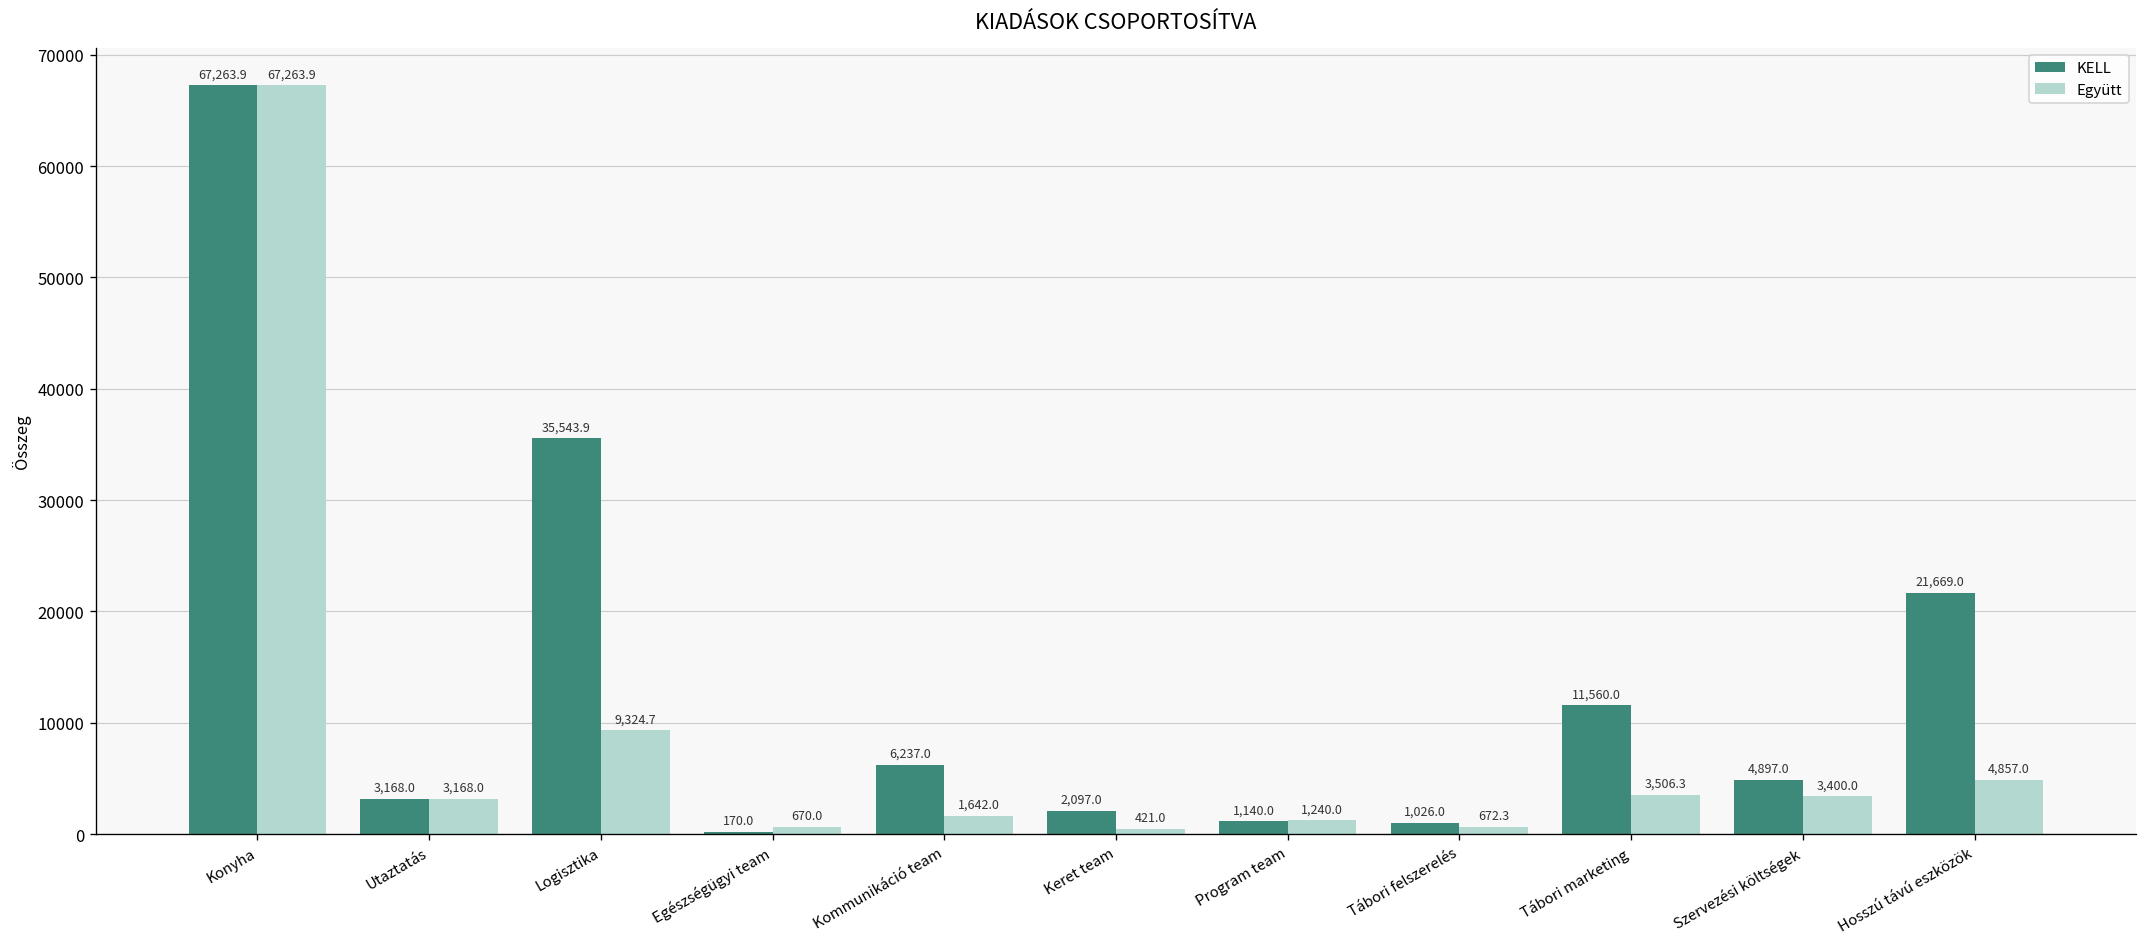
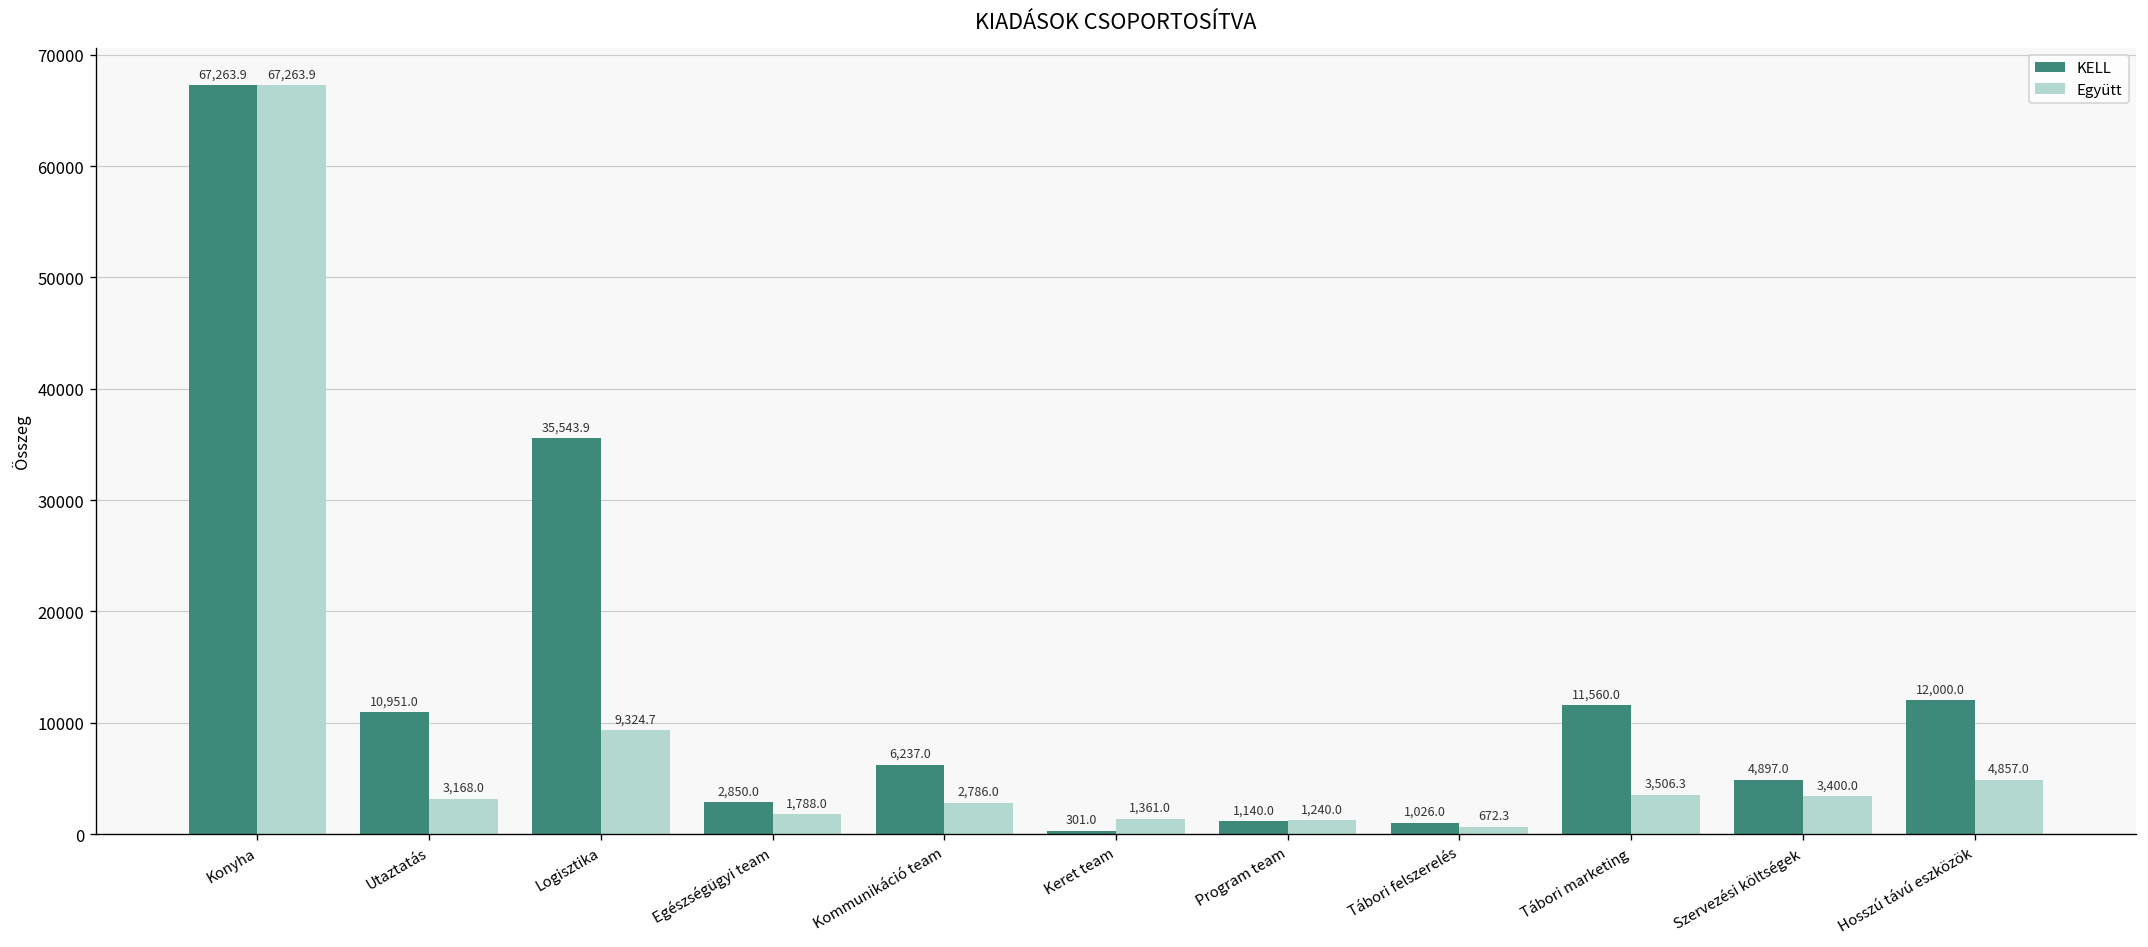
  {
    "KELL": {
      "Konyha": "67,263.9",
-     "Utaztatás": "3,168.0",
+     "Utaztatás": "10,951.0",
      "Logisztika": "35,543.9",
-     "Egészségügyi team": "170.0",
+     "Egészségügyi team": "2,850.0",
      "Kommunikáció team": "6,237.0",
-     "Keret team": "2,097.0",
+     "Keret team": "301.0",
      "Program team": "1,140.0",
      "Tábori felszerelés": "1,026.0",
      "Tábori marketing": "11,560.0",
      "Szervezési költségek": "4,897.0",
-     "Hosszú távú eszközök": "21,669.0"
+     "Hosszú távú eszközök": "12,000.0"
    },
    "Együtt": {
      "Konyha": "67,263.9",
      "Utaztatás": "3,168.0",
      "Logisztika": "9,324.7",
-     "Egészségügyi team": "670.0",
-     "Kommunikáció team": "1,642.0",
-     "Keret team": "421.0",
+     "Egészségügyi team": "1,788.0",
+     "Kommunikáció team": "2,786.0",
+     "Keret team": "1,361.0",
      "Program team": "1,240.0",
      "Tábori felszerelés": "672.3",
      "Tábori marketing": "3,506.3",
      "Szervezési költségek": "3,400.0",
      "Hosszú távú eszközök": "4,857.0"
    }
  }
